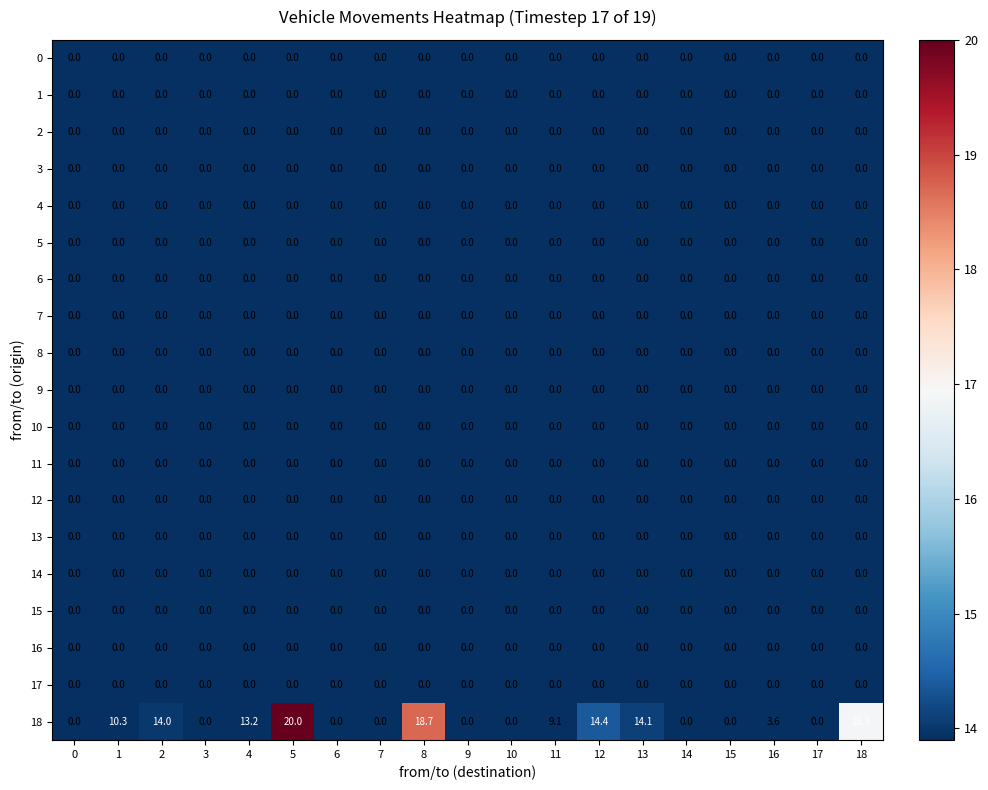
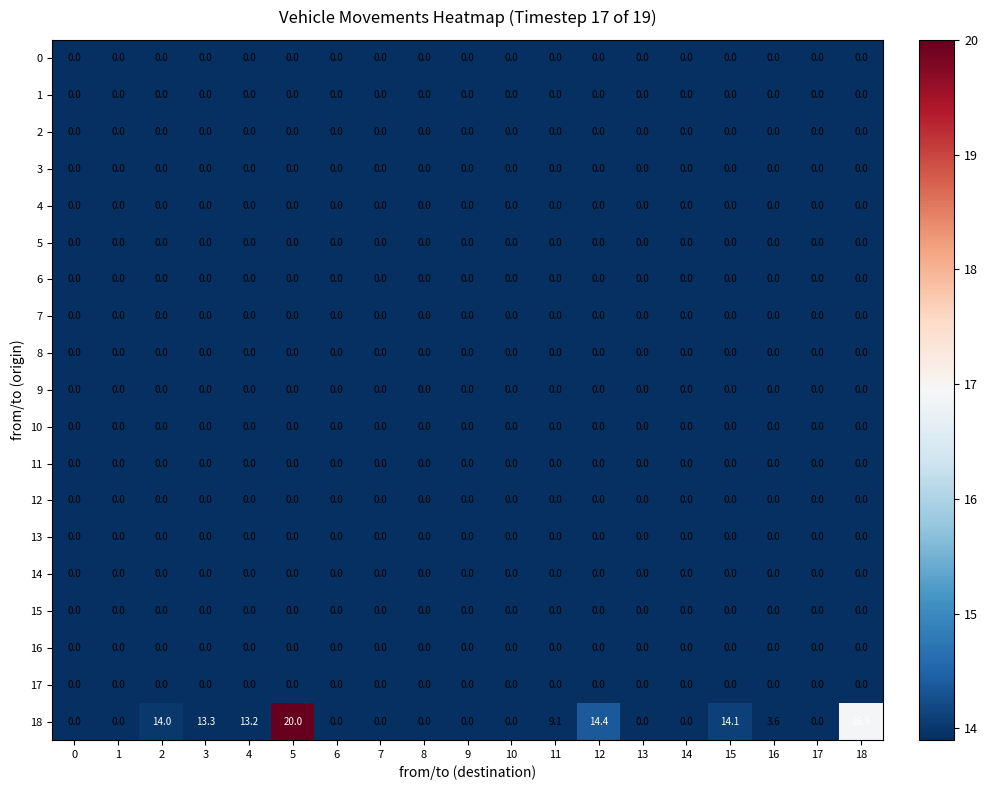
  {
    "18": {
      "0": 0.0,
-     "1": 10.3,
+     "1": 0.0,
      "2": 14.0,
-     "3": 0.0,
+     "3": 13.3,
      "4": 13.2,
      "5": 20.0,
      "6": 0.0,
      "7": 0.0,
-     "8": 18.7,
+     "8": 0.0,
      "9": 0.0,
      "10": 0.0,
      "11": 9.1,
      "12": 14.4,
-     "13": 14.1,
+     "13": 0.0,
      "14": 0.0,
-     "15": 0.0,
+     "15": 14.1,
      "16": 3.6,
      "17": 0.0
    }
  }
